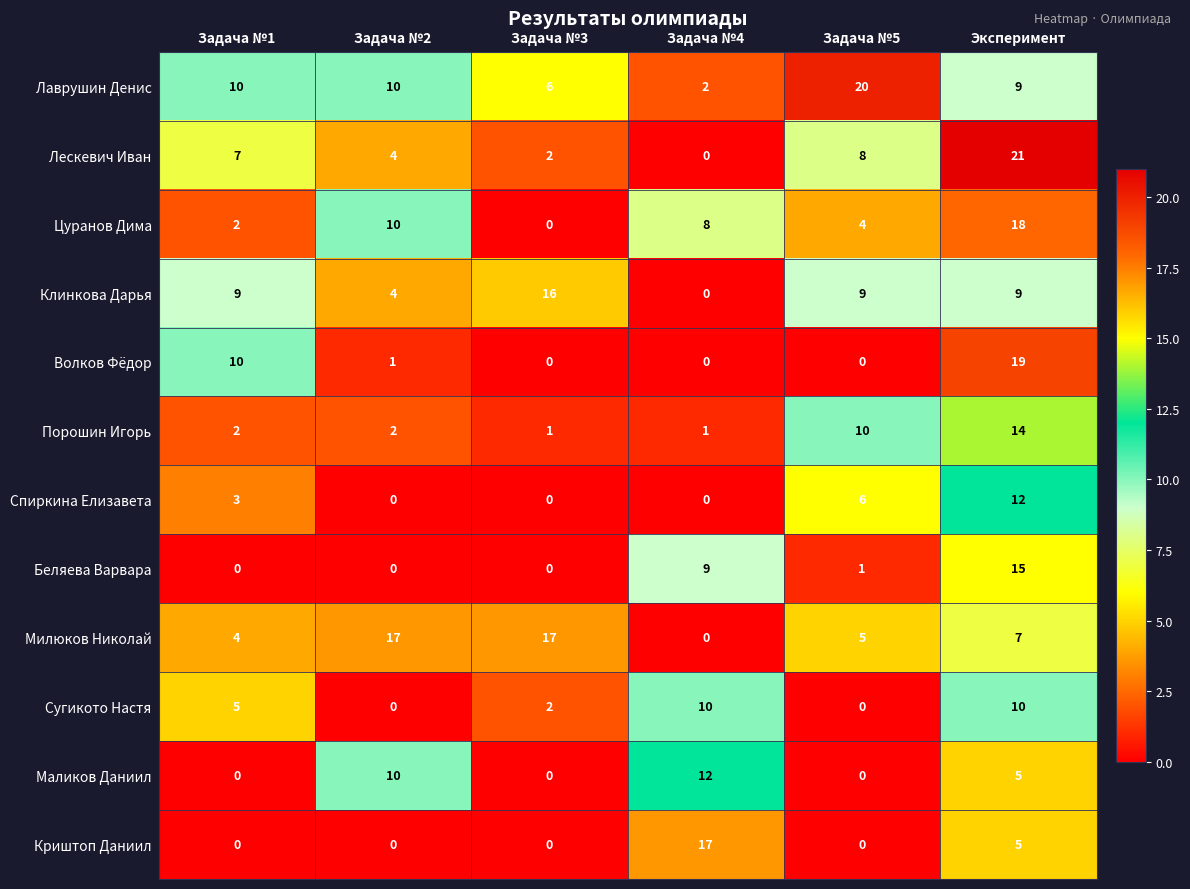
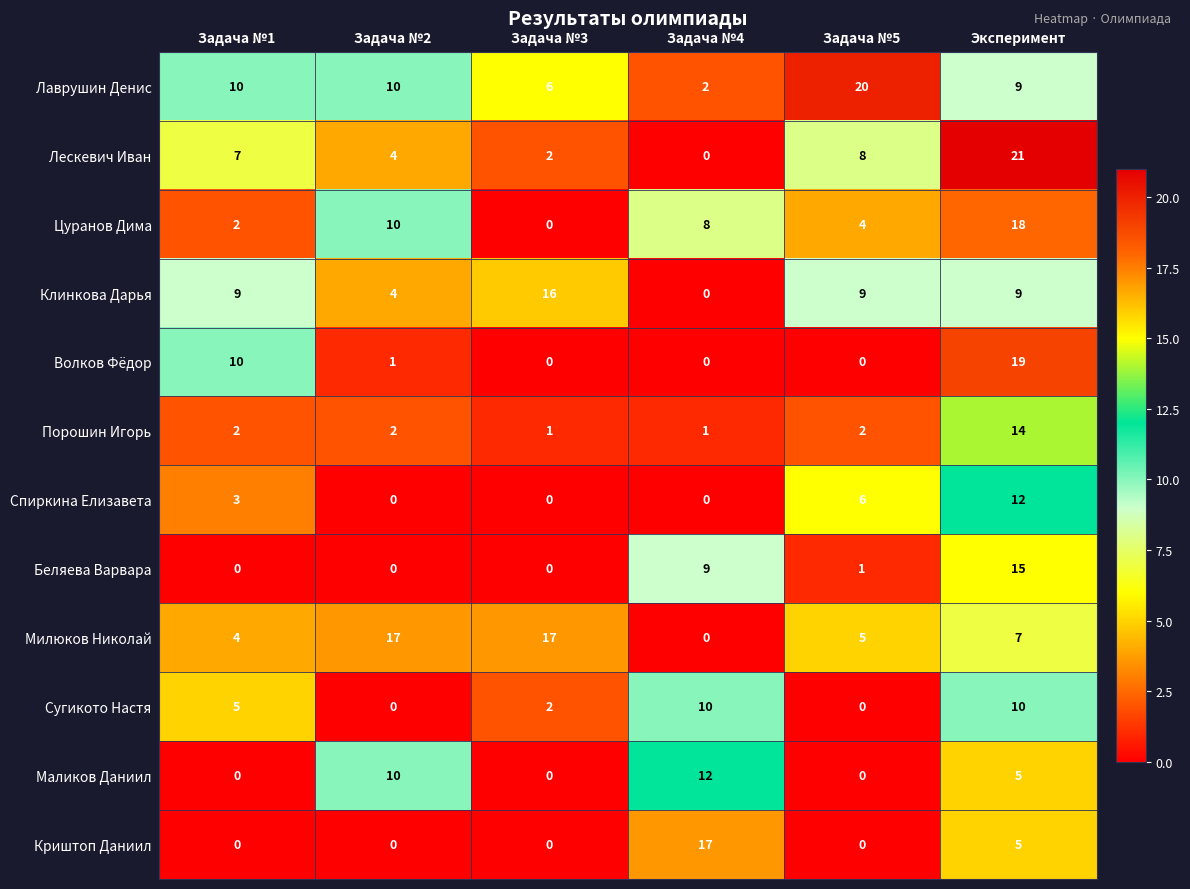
  {
    "Лаврушин Денис": {
      "Задача №1": 10,
      "Задача №2": 10,
      "Задача №3": 6,
      "Задача №4": 2,
      "Задача №5": 20,
      "Эксперимент": 9
    },
    "Лескевич Иван": {
      "Задача №1": 7,
      "Задача №2": 4,
      "Задача №3": 2,
      "Задача №4": 0,
      "Задача №5": 8,
      "Эксперимент": 21
    },
    "Цуранов Дима": {
      "Задача №1": 2,
      "Задача №2": 10,
      "Задача №3": 0,
      "Задача №4": 8,
      "Задача №5": 4,
      "Эксперимент": 18
    },
    "Клинкова Дарья": {
      "Задача №1": 9,
      "Задача №2": 4,
      "Задача №3": 16,
      "Задача №4": 0,
      "Задача №5": 9,
      "Эксперимент": 9
    },
    "Волков Фёдор": {
      "Задача №1": 10,
      "Задача №2": 1,
      "Задача №3": 0,
      "Задача №4": 0,
      "Задача №5": 0,
      "Эксперимент": 19
    },
    "Порошин Игорь": {
      "Задача №1": 2,
      "Задача №2": 2,
      "Задача №3": 1,
      "Задача №4": 1,
-     "Задача №5": 10,
+     "Задача №5": 2,
      "Эксперимент": 14
    },
    "Спиркина Елизавета": {
      "Задача №1": 3,
      "Задача №2": 0,
      "Задача №3": 0,
      "Задача №4": 0,
      "Задача №5": 6,
      "Эксперимент": 12
    },
    "Беляева Варвара": {
      "Задача №1": 0,
      "Задача №2": 0,
      "Задача №3": 0,
      "Задача №4": 9,
      "Задача №5": 1,
      "Эксперимент": 15
    },
    "Милюков Николай": {
      "Задача №1": 4,
      "Задача №2": 17,
      "Задача №3": 17,
      "Задача №4": 0,
      "Задача №5": 5,
      "Эксперимент": 7
    },
    "Сугикото Настя": {
      "Задача №1": 5,
      "Задача №2": 0,
      "Задача №3": 2,
      "Задача №4": 10,
      "Задача №5": 0,
      "Эксперимент": 10
    },
    "Маликов Даниил": {
      "Задача №1": 0,
      "Задача №2": 10,
      "Задача №3": 0,
      "Задача №4": 12,
      "Задача №5": 0,
      "Эксперимент": 5
    },
    "Криштоп Даниил": {
      "Задача №1": 0,
      "Задача №2": 0,
      "Задача №3": 0,
      "Задача №4": 17,
      "Задача №5": 0,
      "Эксперимент": 5
    }
  }
